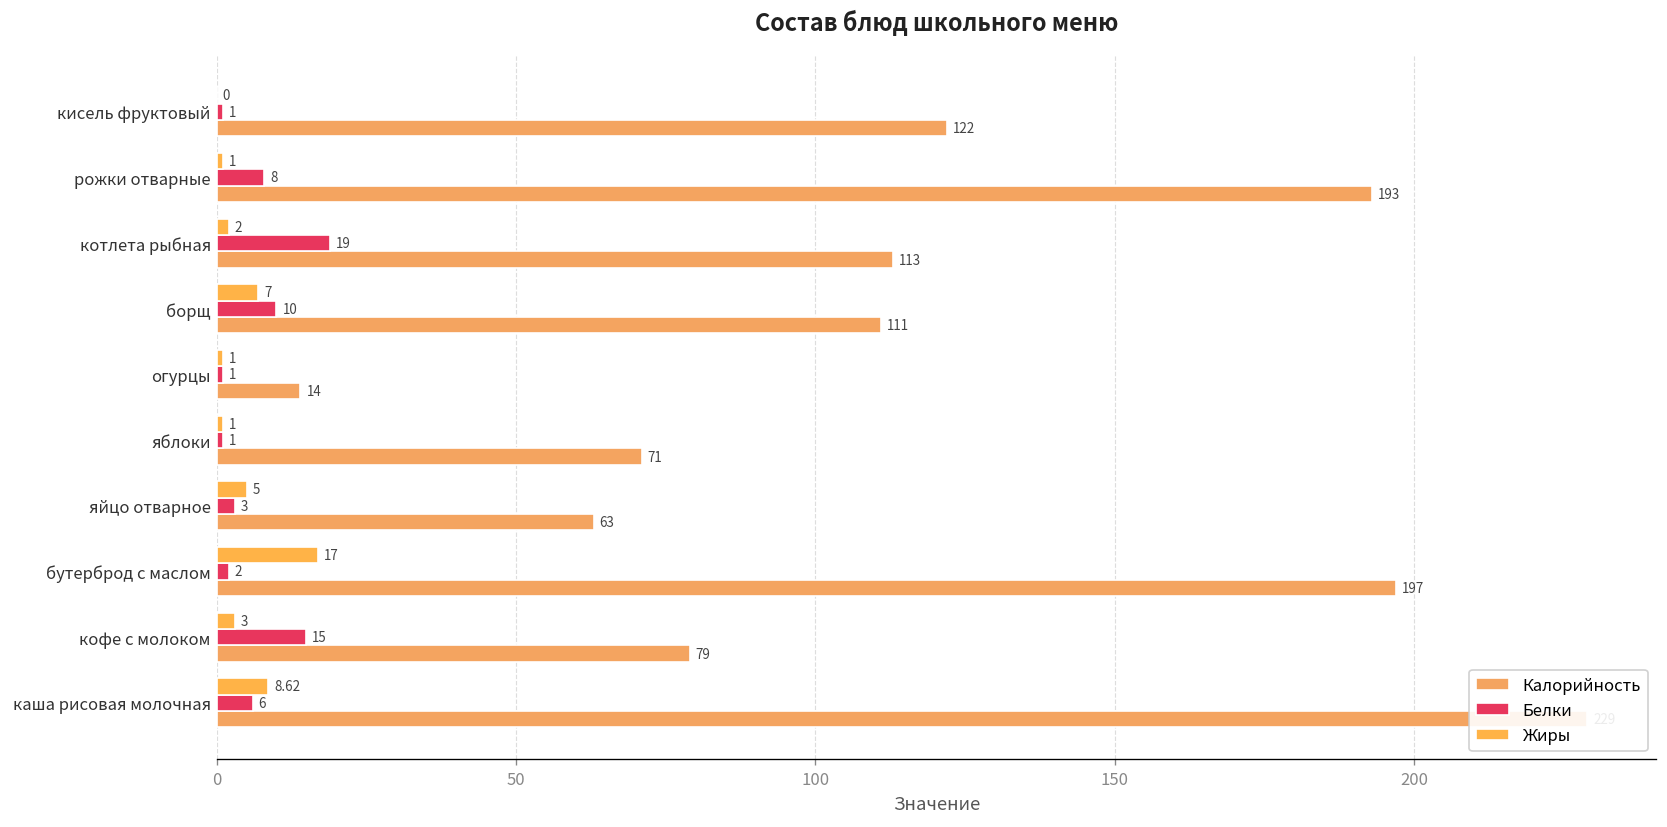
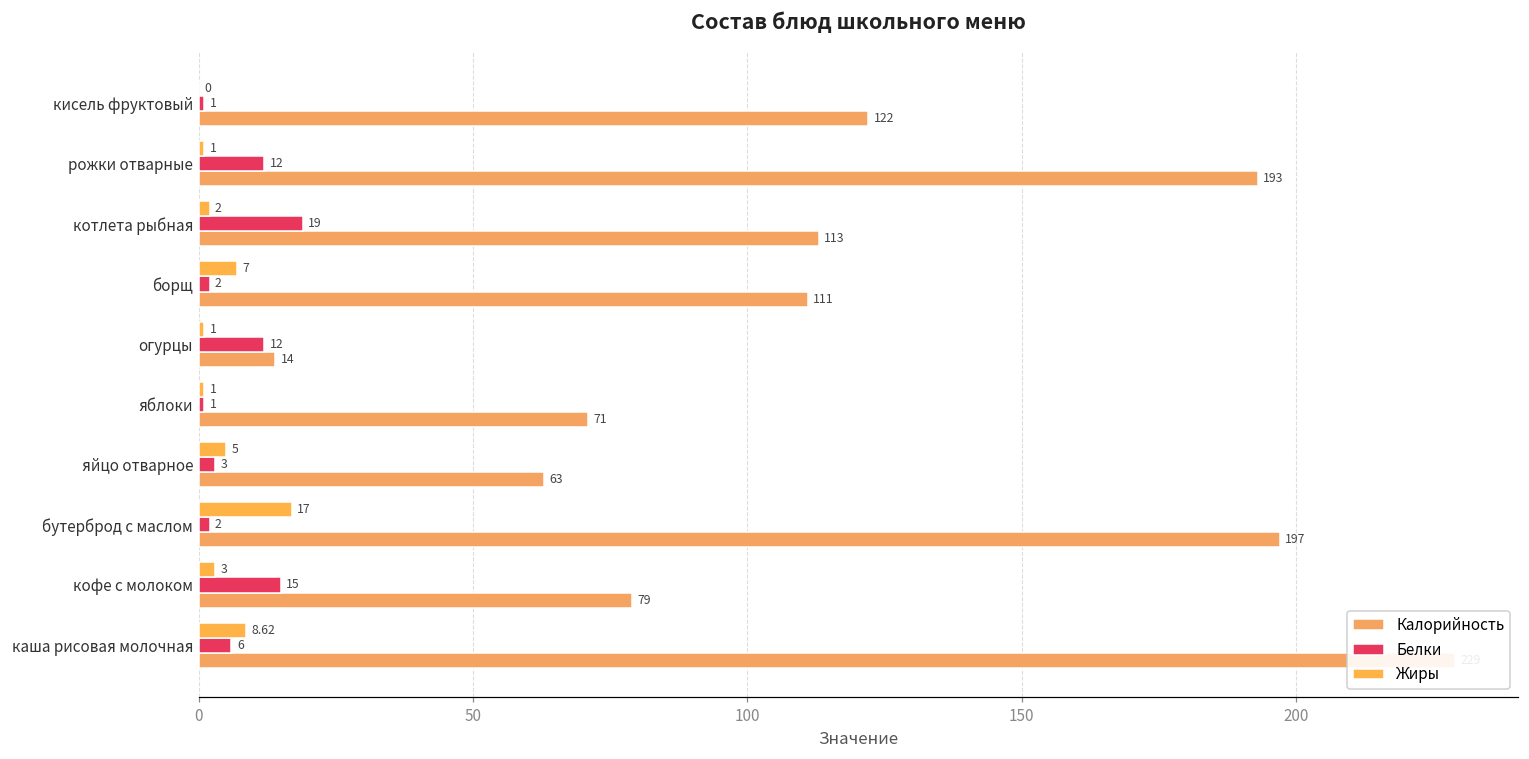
  {
    "Белки": {
      "кисель фруктовый": 1,
-     "рожки отварные": 8,
+     "рожки отварные": 12,
      "котлета рыбная": 19,
-     "борщ": 10,
-     "огурцы": 1,
+     "борщ": 2,
+     "огурцы": 12,
      "яблоки": 1,
      "яйцо отварное": 3,
      "бутерброд с маслом": 2,
      "кофе с молоком": 15,
      "каша рисовая молочная": 6
    }
  }
